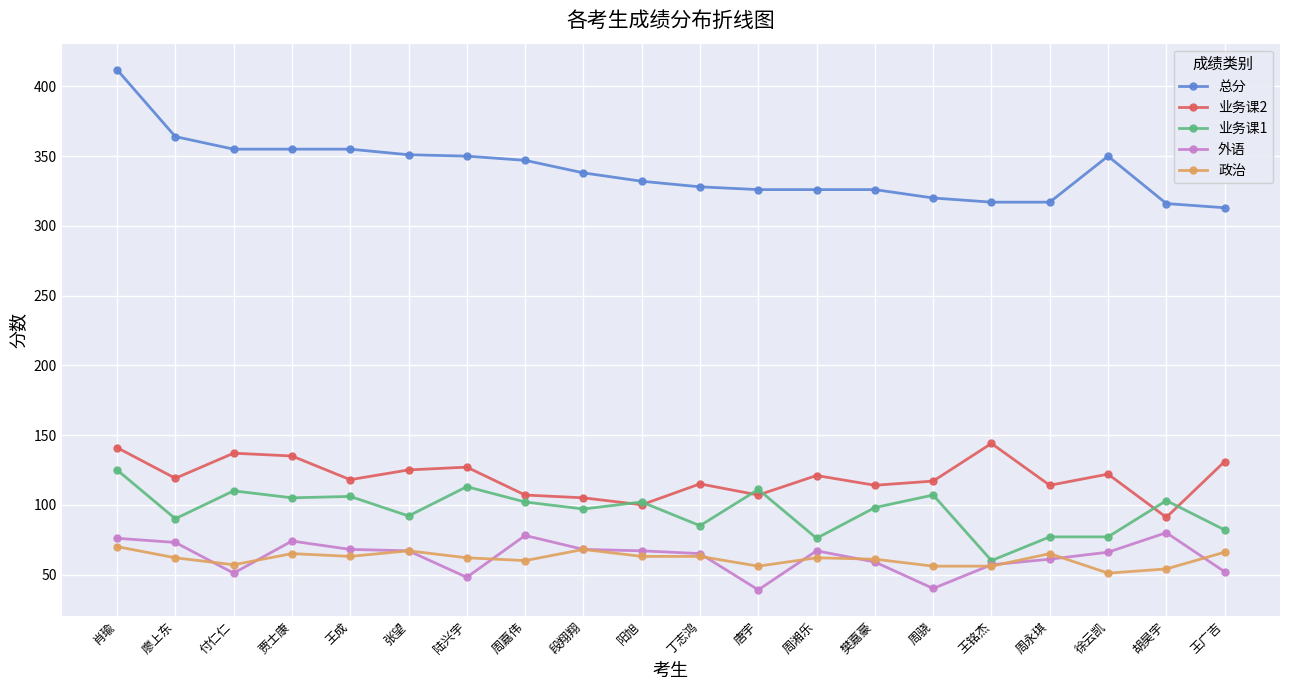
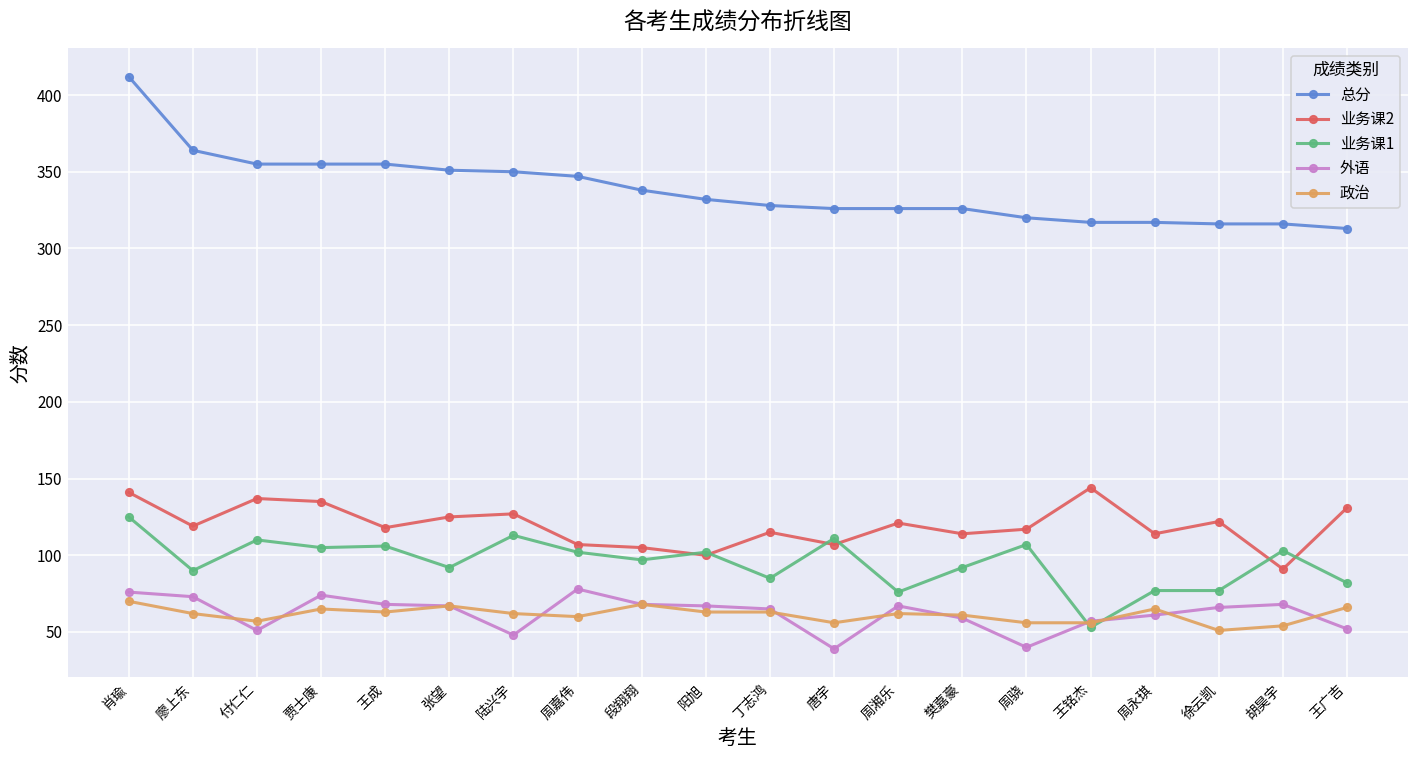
  {
    "总分": {
      "肖瑜": 412,
      "廖上东": 364,
      "付仁仁": 355,
      "贾士康": 355,
      "王成": 355,
      "张望": 351,
      "陆兴宇": 350,
      "周嘉伟": 347,
      "段翔翔": 338,
      "阳旭": 332,
      "丁志鸿": 328,
      "唐宇": 326,
      "周湘乐": 326,
      "樊嘉豪": 326,
      "周骁": 320,
      "王铭杰": 317,
      "周永琪": 317,
-     "徐云凯": 350,
+     "徐云凯": 316,
      "胡昊宇": 316,
      "王广吉": 313
    },
    "业务课2": {
      "肖瑜": 141,
      "廖上东": 119,
      "付仁仁": 137,
      "贾士康": 135,
      "王成": 118,
      "张望": 125,
      "陆兴宇": 127,
      "周嘉伟": 107,
      "段翔翔": 105,
      "阳旭": 100,
      "丁志鸿": 115,
      "唐宇": 107,
      "周湘乐": 121,
      "樊嘉豪": 114,
      "周骁": 117,
      "王铭杰": 144,
      "周永琪": 114,
      "徐云凯": 122,
      "胡昊宇": 91,
      "王广吉": 131
    },
    "业务课1": {
      "肖瑜": 125,
      "廖上东": 90,
      "付仁仁": 110,
      "贾士康": 105,
      "王成": 106,
      "张望": 92,
      "陆兴宇": 113,
      "周嘉伟": 102,
      "段翔翔": 97,
      "阳旭": 102,
      "丁志鸿": 85,
      "唐宇": 111,
      "周湘乐": 76,
-     "樊嘉豪": 98,
+     "樊嘉豪": 92,
      "周骁": 107,
-     "王铭杰": 60,
+     "王铭杰": 53,
      "周永琪": 77,
      "徐云凯": 77,
      "胡昊宇": 103,
      "王广吉": 82
    },
    "外语": {
      "肖瑜": 76,
      "廖上东": 73,
      "付仁仁": 51,
      "贾士康": 74,
      "王成": 68,
      "陆兴宇": 48,
      "周嘉伟": 78,
      "阳旭": 67,
      "丁志鸿": 65,
      "唐宇": 39,
      "周湘乐": 67,
      "樊嘉豪": 59,
      "周骁": 40,
      "周永琪": 61,
      "徐云凯": 66,
-     "胡昊宇": 80,
+     "胡昊宇": 68,
      "王广吉": 52
    },
    "政治": {
      "肖瑜": 70,
      "廖上东": 62,
      "付仁仁": 57,
      "贾士康": 65,
      "王成": 63,
      "陆兴宇": 62,
      "周嘉伟": 60,
      "阳旭": 63,
      "丁志鸿": 63,
      "唐宇": 56,
      "周湘乐": 62,
      "樊嘉豪": 61,
      "周骁": 56,
      "周永琪": 65,
      "徐云凯": 51,
      "胡昊宇": 54,
      "王广吉": 66
    }
  }
